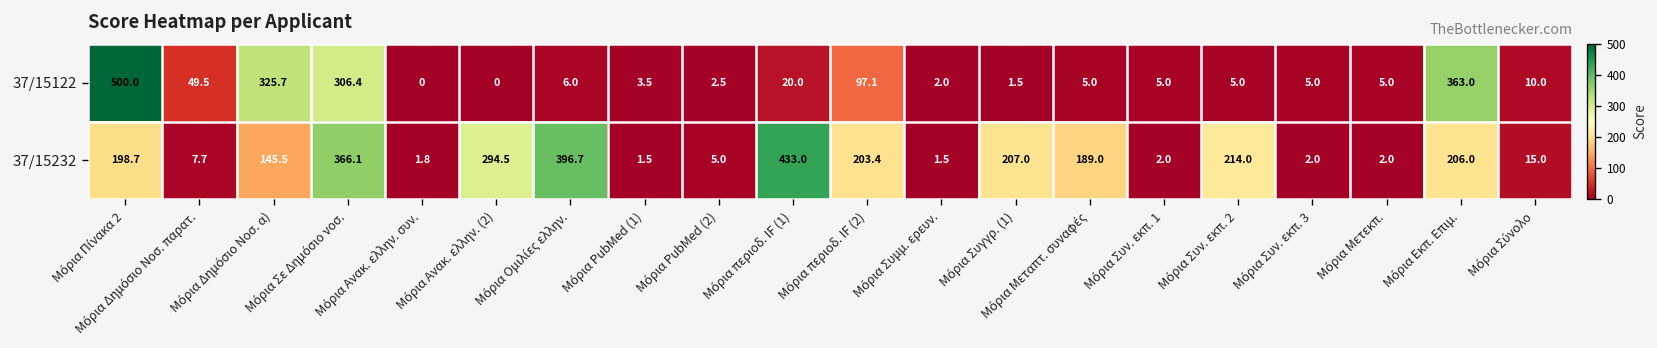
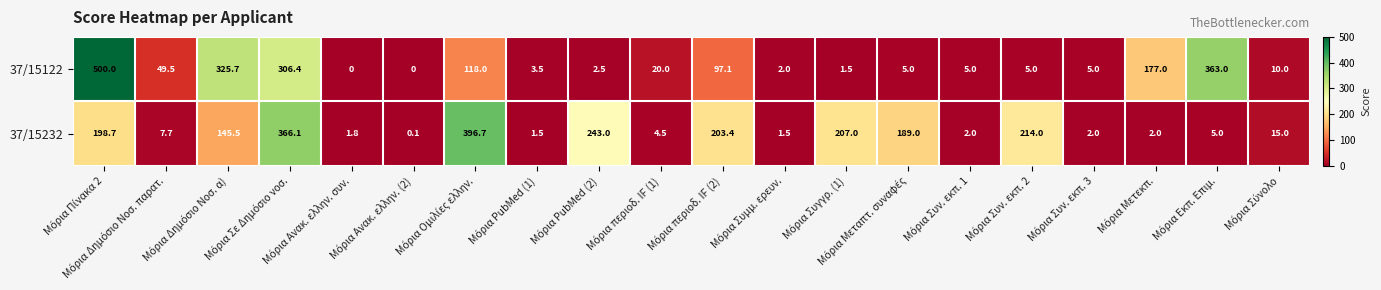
  {
    "37/15122": {
      "Μόρια Πίνακα 2": 500.0,
      "Μόρια Δημόσιο Νοσ. παρατ.": 49.5,
      "Μόρια Δημόσιο Νοσ. α)": 325.7,
      "Μόρια Σε Δημόσιο νοσ.": 306.4,
      "Μόρια Ανακ. ελλην. συν.": 0,
      "Μόρια Ανακ. ελλην. (2)": 0,
-     "Μόρια Ομιλίες ελλην.": 6.0,
+     "Μόρια Ομιλίες ελλην.": 118.0,
      "Μόρια PubMed (1)": 3.5,
      "Μόρια PubMed (2)": 2.5,
      "Μόρια περιοδ. IF (1)": 20.0,
      "Μόρια περιοδ. IF (2)": 97.1,
      "Μόρια Συμμ. ερευν.": 2.0,
      "Μόρια Συγγρ. (1)": 1.5,
      "Μόρια Μεταπτ. συναφές": 5.0,
      "Μόρια Συν. εκπ. 1": 5.0,
      "Μόρια Συν. εκπ. 2": 5.0,
      "Μόρια Συν. εκπ. 3": 5.0,
-     "Μόρια Μετεκπ.": 5.0,
+     "Μόρια Μετεκπ.": 177.0,
      "Μόρια Εκπ. Επιμ.": 363.0,
      "Μόρια Σύνολο": 10.0
    },
    "37/15232": {
      "Μόρια Πίνακα 2": 198.7,
      "Μόρια Δημόσιο Νοσ. παρατ.": 7.7,
      "Μόρια Δημόσιο Νοσ. α)": 145.5,
      "Μόρια Σε Δημόσιο νοσ.": 366.1,
      "Μόρια Ανακ. ελλην. συν.": 1.8,
-     "Μόρια Ανακ. ελλην. (2)": 294.5,
+     "Μόρια Ανακ. ελλην. (2)": 0.1,
      "Μόρια Ομιλίες ελλην.": 396.7,
      "Μόρια PubMed (1)": 1.5,
-     "Μόρια PubMed (2)": 5.0,
-     "Μόρια περιοδ. IF (1)": 433.0,
+     "Μόρια PubMed (2)": 243.0,
+     "Μόρια περιοδ. IF (1)": 4.5,
      "Μόρια περιοδ. IF (2)": 203.4,
      "Μόρια Συμμ. ερευν.": 1.5,
      "Μόρια Συγγρ. (1)": 207.0,
      "Μόρια Μεταπτ. συναφές": 189.0,
      "Μόρια Συν. εκπ. 1": 2.0,
      "Μόρια Συν. εκπ. 2": 214.0,
      "Μόρια Συν. εκπ. 3": 2.0,
      "Μόρια Μετεκπ.": 2.0,
-     "Μόρια Εκπ. Επιμ.": 206.0,
+     "Μόρια Εκπ. Επιμ.": 5.0,
      "Μόρια Σύνολο": 15.0
    }
  }
